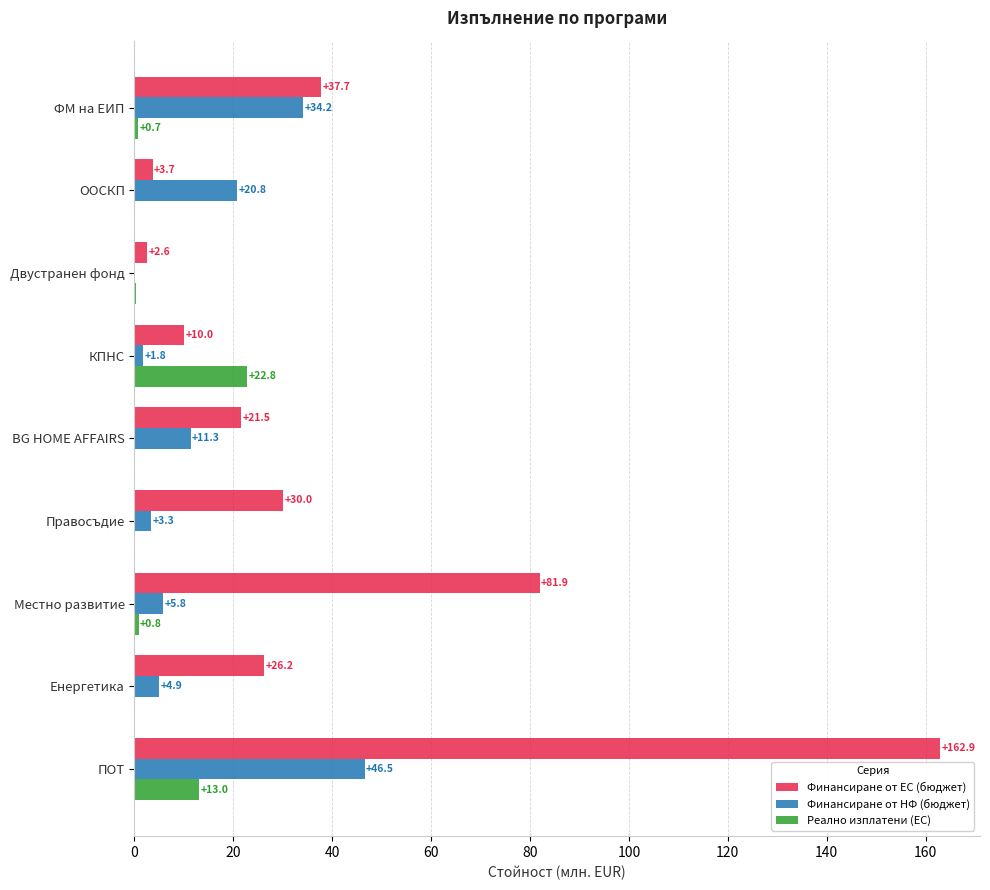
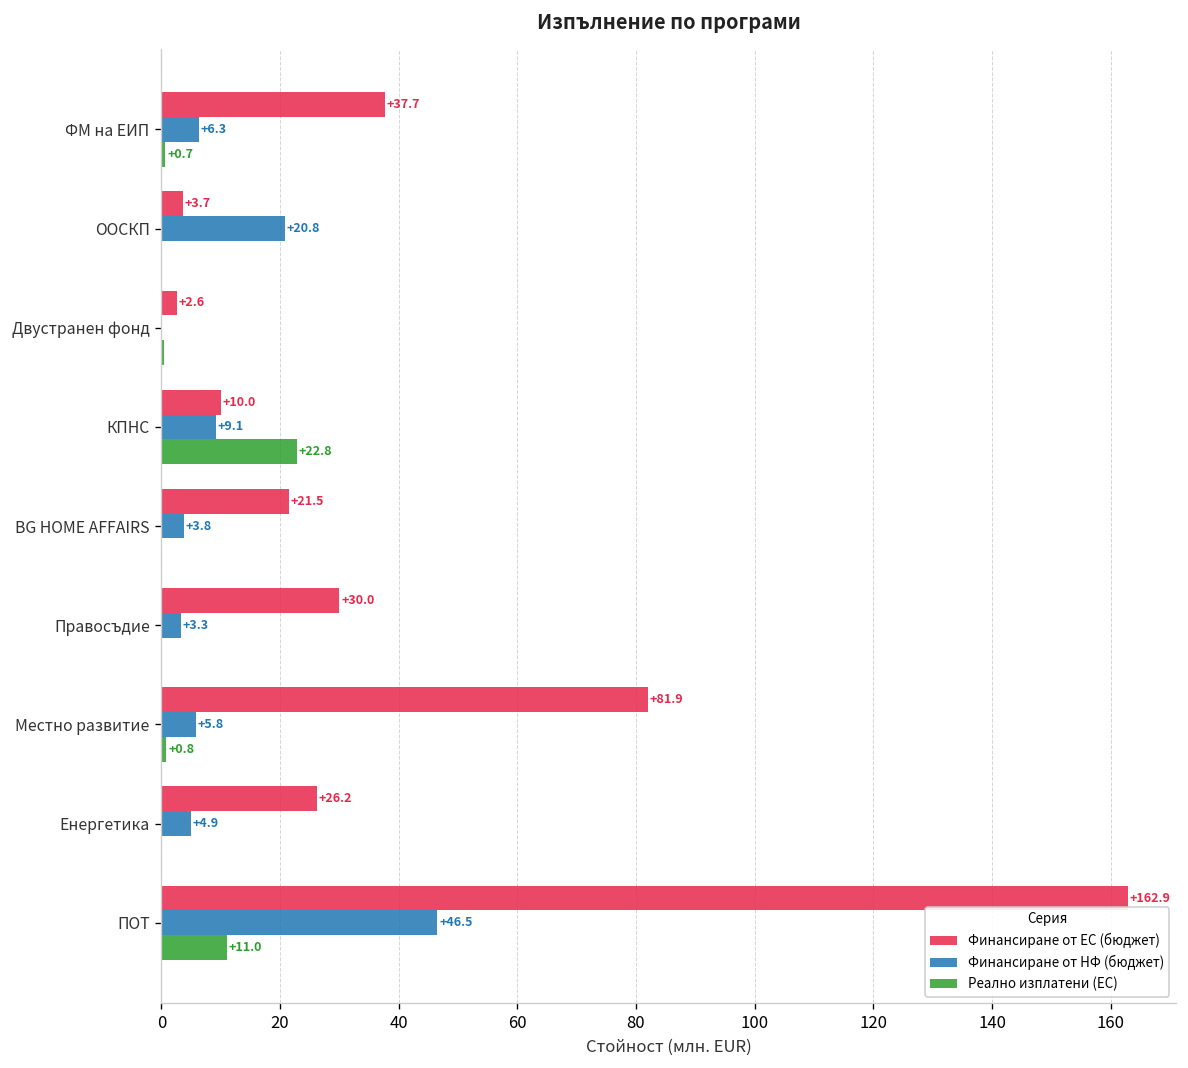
  {
    "Финансиране от ЕС (бюджет)": {
      "ФМ на ЕИП": "+37.7",
      "ООСКП": "+3.7",
      "Двустранен фонд": "+2.6",
      "КПНС": "+10.0",
      "BG HOME AFFAIRS": "+21.5",
      "Правосъдие": "+30.0",
      "Местно развитие": "+81.9",
      "Енергетика": "+26.2",
      "ПОТ": "+162.9"
    },
    "Финансиране от НФ (бюджет)": {
-     "ФМ на ЕИП": "+34.2",
+     "ФМ на ЕИП": "+6.3",
      "ООСКП": "+20.8",
-     "КПНС": "+1.8",
-     "BG HOME AFFAIRS": "+11.3",
+     "КПНС": "+9.1",
+     "BG HOME AFFAIRS": "+3.8",
      "Правосъдие": "+3.3",
      "Местно развитие": "+5.8",
      "Енергетика": "+4.9",
      "ПОТ": "+46.5"
    },
    "Реално изплатени (ЕС)": {
      "ФМ на ЕИП": "+0.7",
      "КПНС": "+22.8",
      "Местно развитие": "+0.8",
-     "ПОТ": "+13.0"
+     "ПОТ": "+11.0"
    }
  }
